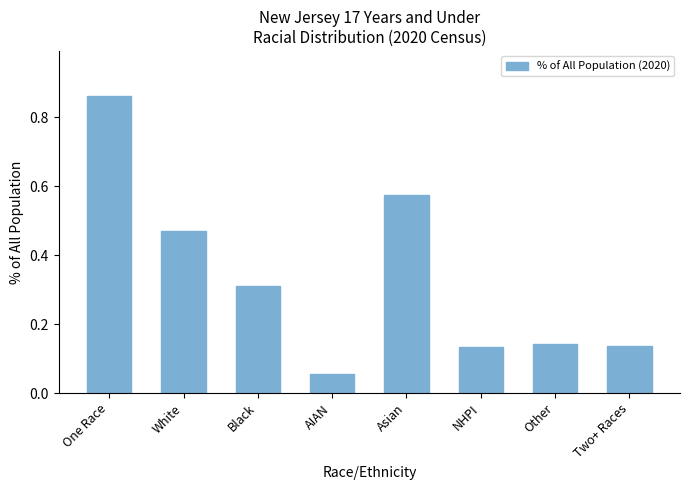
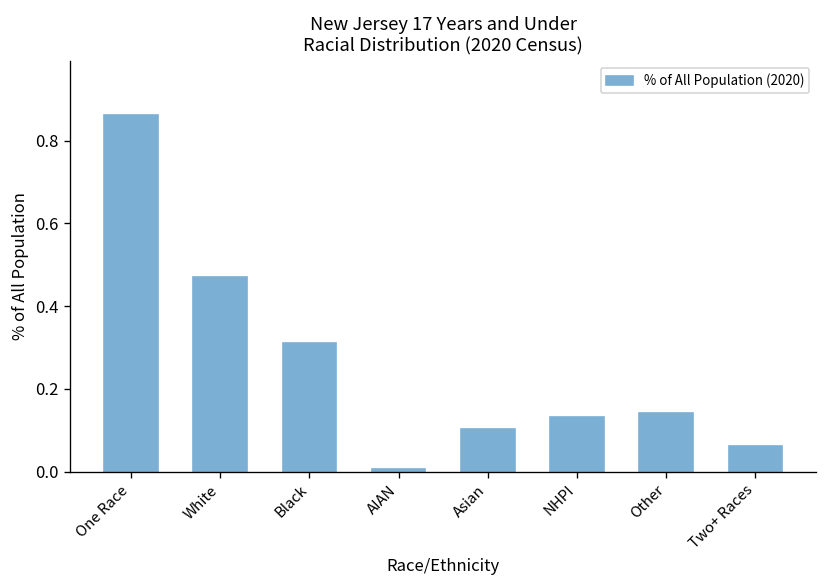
  {
    "One Race": 0.86,
    "White": 0.47,
    "Black": 0.31,
-   "AIAN": 0.05,
-   "Asian": 0.57,
+   "AIAN": 0.01,
+   "Asian": 0.10,
    "NHPI": 0.13,
    "Other": 0.14,
-   "Two+ Races": 0.14
+   "Two+ Races": 0.06
  }
